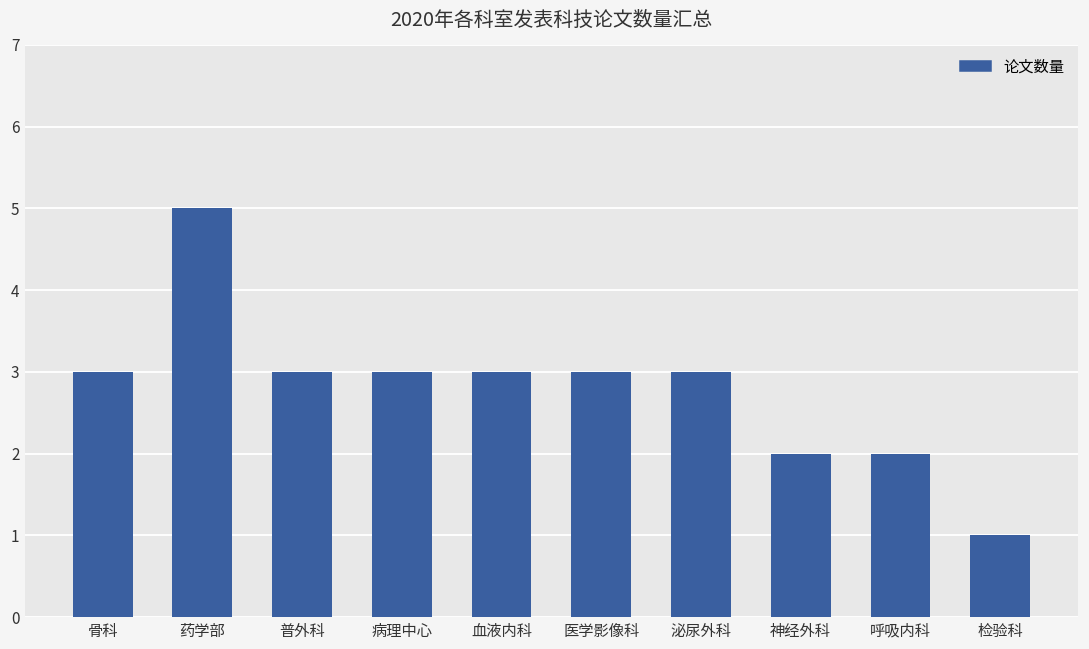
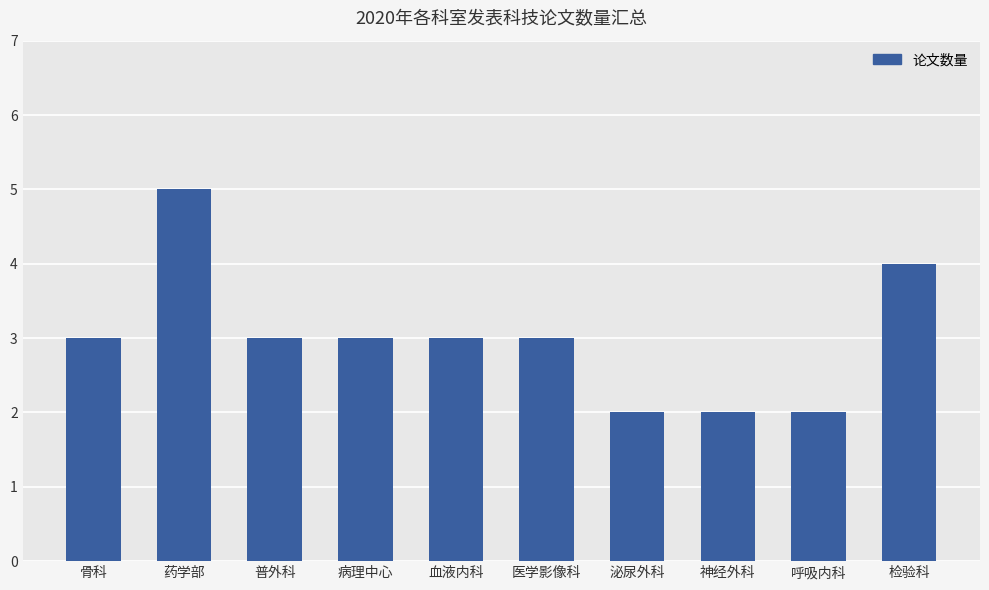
  {
    "骨科": 3,
    "药学部": 5,
    "普外科": 3,
    "病理中心": 3,
    "血液内科": 3,
    "医学影像科": 3,
-   "泌尿外科": 3,
+   "泌尿外科": 2,
    "神经外科": 2,
    "呼吸内科": 2,
-   "检验科": 1
+   "检验科": 4
  }
